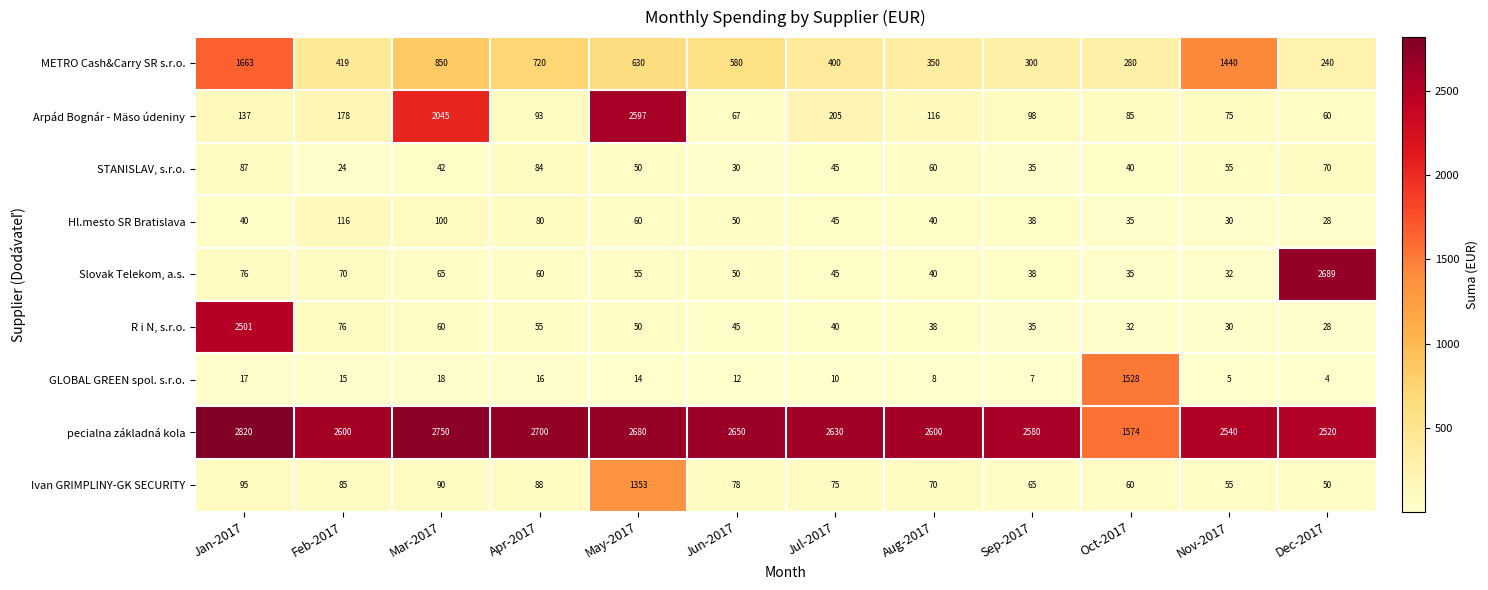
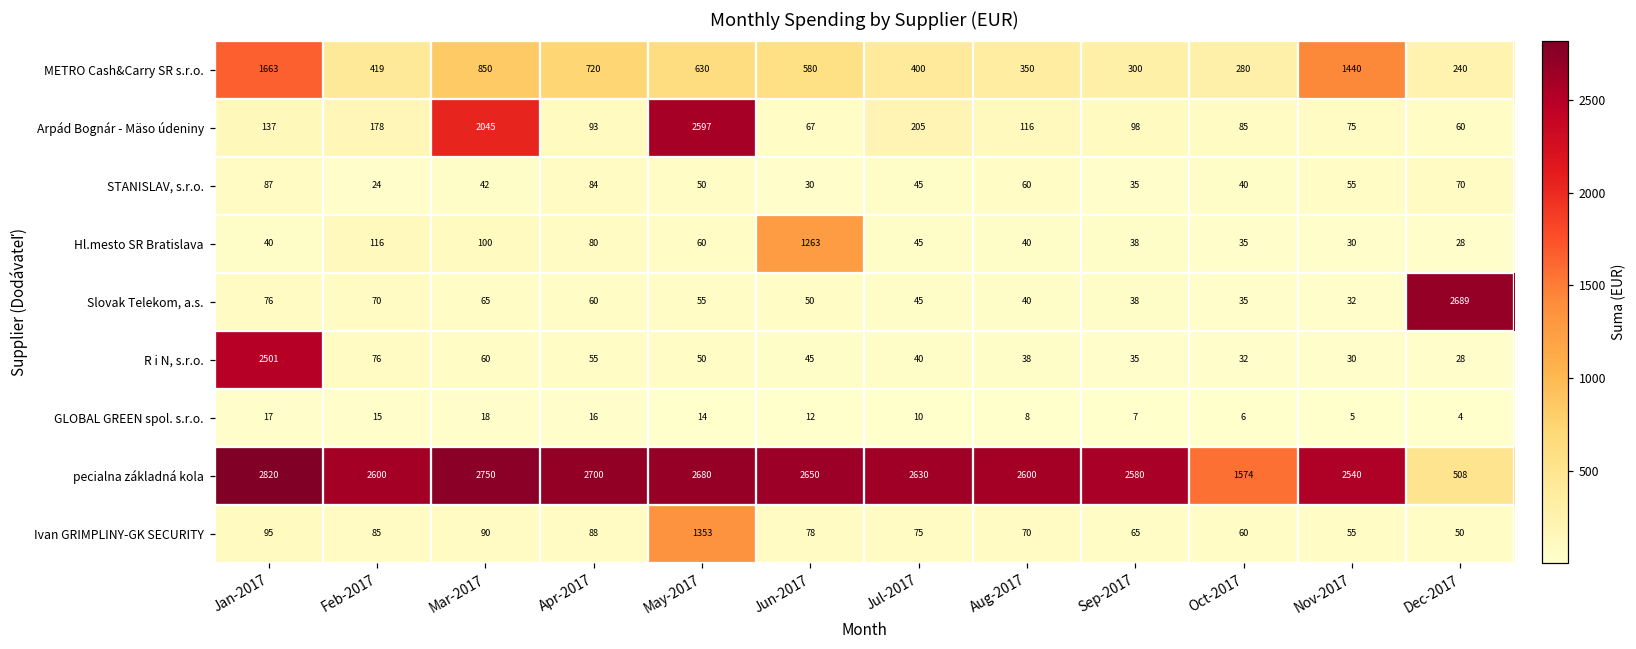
  {
    "METRO Cash&Carry SR s.r.o.": {
      "Jan-2017": 1663,
      "Feb-2017": 419,
      "Mar-2017": 850,
      "Apr-2017": 720,
      "May-2017": 630,
      "Jun-2017": 580,
      "Jul-2017": 400,
      "Aug-2017": 350,
      "Sep-2017": 300,
      "Oct-2017": 280,
      "Nov-2017": 1440,
      "Dec-2017": 240
    },
    "Arpád Bognár - Mäso údeniny": {
      "Jan-2017": 137,
      "Feb-2017": 178,
      "Mar-2017": 2045,
      "Apr-2017": 93,
      "May-2017": 2597,
      "Jun-2017": 67,
      "Jul-2017": 205,
      "Aug-2017": 116,
      "Sep-2017": 98,
      "Oct-2017": 85,
      "Nov-2017": 75,
      "Dec-2017": 60
    },
    "STANISLAV, s.r.o.": {
      "Jan-2017": 87,
      "Feb-2017": 24,
      "Mar-2017": 42,
      "Apr-2017": 84,
      "May-2017": 50,
      "Jun-2017": 30,
      "Jul-2017": 45,
      "Aug-2017": 60,
      "Sep-2017": 35,
      "Oct-2017": 40,
      "Nov-2017": 55,
      "Dec-2017": 70
    },
    "Hl.mesto SR Bratislava": {
      "Jan-2017": 40,
      "Feb-2017": 116,
      "Mar-2017": 100,
      "Apr-2017": 80,
      "May-2017": 60,
-     "Jun-2017": 50,
+     "Jun-2017": 1263,
      "Jul-2017": 45,
      "Aug-2017": 40,
      "Sep-2017": 38,
      "Oct-2017": 35,
      "Nov-2017": 30,
      "Dec-2017": 28
    },
    "Slovak Telekom, a.s.": {
      "Jan-2017": 76,
      "Feb-2017": 70,
      "Mar-2017": 65,
      "Apr-2017": 60,
      "May-2017": 55,
      "Jun-2017": 50,
      "Jul-2017": 45,
      "Aug-2017": 40,
      "Sep-2017": 38,
      "Oct-2017": 35,
      "Nov-2017": 32,
      "Dec-2017": 2689
    },
    "R i N, s.r.o.": {
      "Jan-2017": 2501,
      "Feb-2017": 76,
      "Mar-2017": 60,
      "Apr-2017": 55,
      "May-2017": 50,
      "Jun-2017": 45,
      "Jul-2017": 40,
      "Aug-2017": 38,
      "Sep-2017": 35,
      "Oct-2017": 32,
      "Nov-2017": 30,
      "Dec-2017": 28
    },
    "GLOBAL GREEN spol. s.r.o.": {
      "Jan-2017": 17,
      "Feb-2017": 15,
      "Mar-2017": 18,
      "Apr-2017": 16,
      "May-2017": 14,
      "Jun-2017": 12,
      "Jul-2017": 10,
      "Aug-2017": 8,
      "Sep-2017": 7,
-     "Oct-2017": 1528,
+     "Oct-2017": 6,
      "Nov-2017": 5,
      "Dec-2017": 4
    },
    "pecialna základná kola": {
      "Jan-2017": 2820,
      "Feb-2017": 2600,
      "Mar-2017": 2750,
      "Apr-2017": 2700,
      "May-2017": 2680,
      "Jun-2017": 2650,
      "Jul-2017": 2630,
      "Aug-2017": 2600,
      "Sep-2017": 2580,
      "Oct-2017": 1574,
      "Nov-2017": 2540,
-     "Dec-2017": 2520
+     "Dec-2017": 508
    },
    "Ivan GRIMPLINY-GK SECURITY": {
      "Jan-2017": 95,
      "Feb-2017": 85,
      "Mar-2017": 90,
      "Apr-2017": 88,
      "May-2017": 1353,
      "Jun-2017": 78,
      "Jul-2017": 75,
      "Aug-2017": 70,
      "Sep-2017": 65,
      "Oct-2017": 60,
      "Nov-2017": 55,
      "Dec-2017": 50
    }
  }
